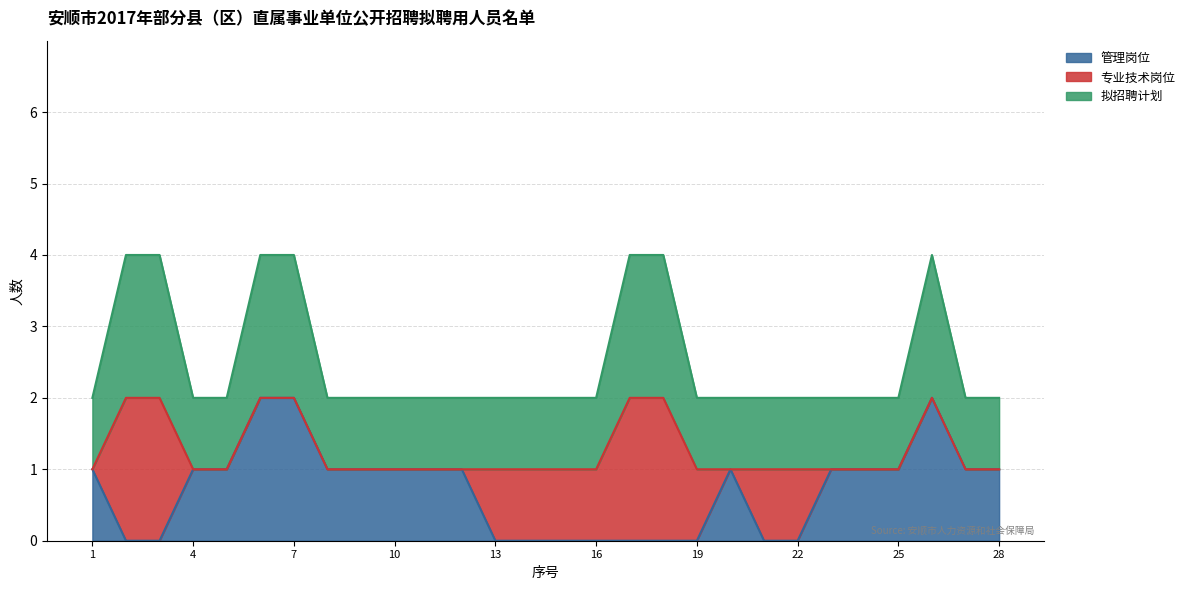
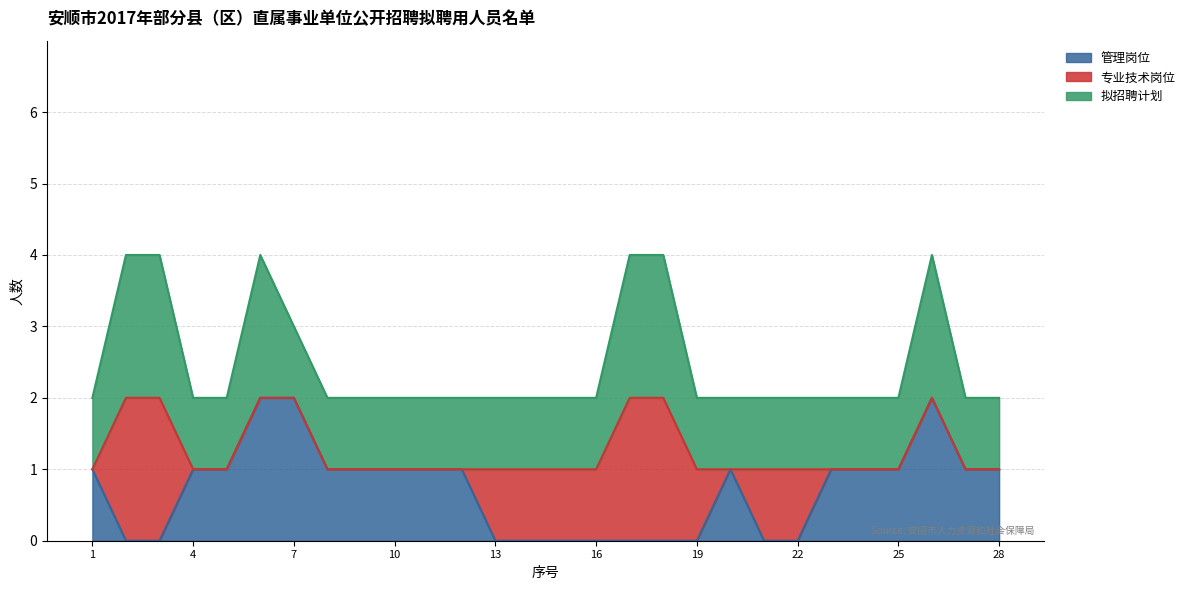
  {
    "管理岗位": {
      "13": 0,
      "16": 0,
      "19": 0,
      "22": 0
    },
    "专业技术岗位": {
      "13": 1,
      "16": 1,
      "19": 1,
      "22": 1
    },
    "拟招聘计划": {
      "1": 1,
      "4": 1,
-     "7": 2,
+     "7": 1,
      "10": 1,
      "13": 1,
      "16": 1,
      "19": 1,
      "22": 1,
      "25": 1,
      "28": 1
    }
  }
